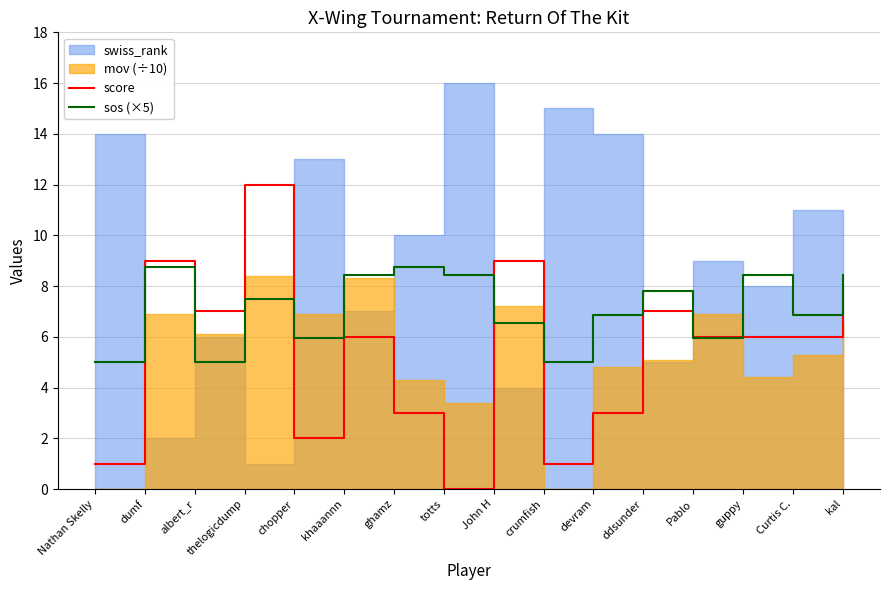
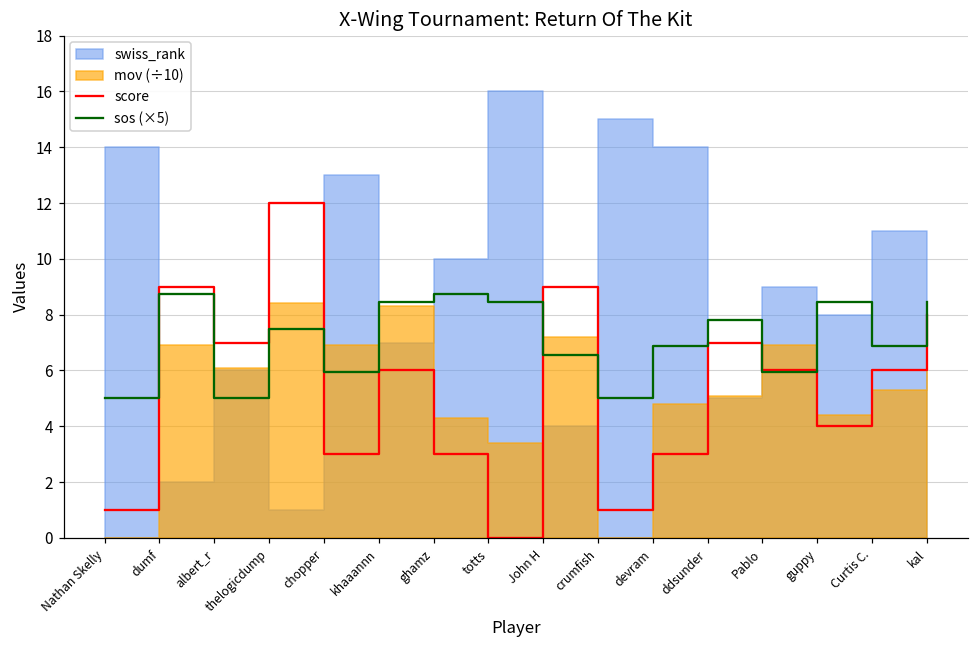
  {
    "score": {
      "Nathan Skelly": 1,
      "dumf": 9,
      "albert_r": 7,
      "thelogicdump": 12,
-     "chopper": 2,
+     "chopper": 3,
      "khaaannn": 6,
      "ghamz": 3,
      "totts": 0,
      "John H": 9,
      "crumfish": 1,
      "devram": 3,
      "ddsunder": 7,
-     "guppy": 6,
+     "guppy": 4,
      "Curtis C.": 6,
      "kal": 8
    },
    "sos (×5)": {
      "Nathan Skelly": 5,
      "dumf": 8.8,
      "albert_r": 5,
      "thelogicdump": 7.5,
      "chopper": 6,
      "khaaannn": 8.4,
      "ghamz": 8.8,
      "totts": 8.4,
      "John H": 6.6,
      "crumfish": 5,
      "devram": 6.9,
      "ddsunder": 7.8,
      "guppy": 8.4,
      "Curtis C.": 6.9,
      "kal": 8.4
    }
  }
